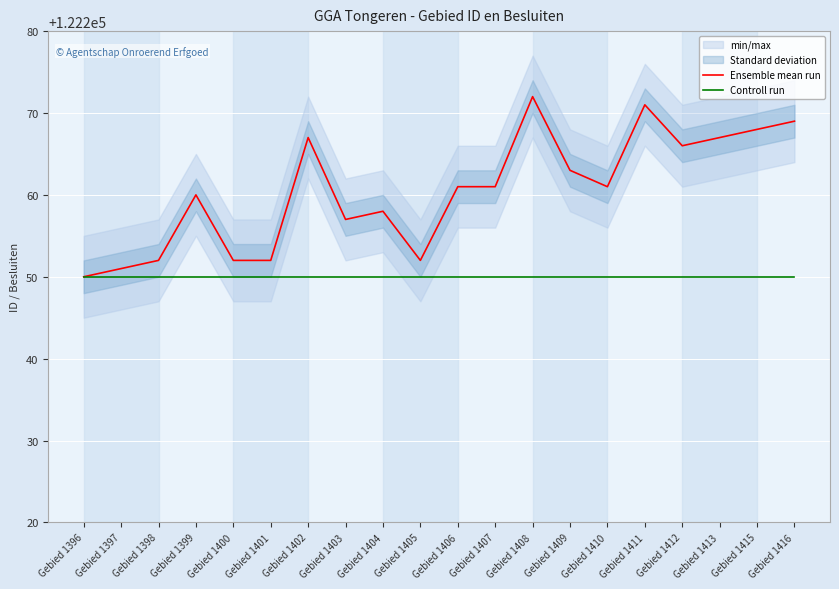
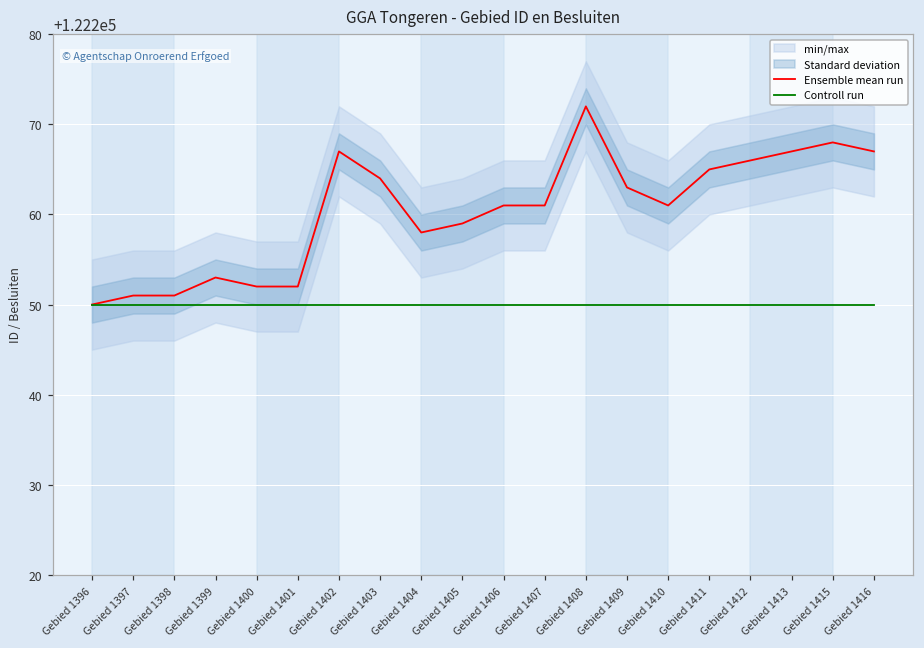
  {
    "Ensemble mean run": {
      "Gebied 1397": 122251,
-     "Gebied 1398": 122252,
-     "Gebied 1399": 122260,
+     "Gebied 1398": 122251,
+     "Gebied 1399": 122253,
      "Gebied 1400": 122252,
      "Gebied 1401": 122252,
      "Gebied 1402": 122267,
-     "Gebied 1403": 122257,
+     "Gebied 1403": 122264,
      "Gebied 1404": 122258,
-     "Gebied 1405": 122252,
+     "Gebied 1405": 122259,
      "Gebied 1406": 122261,
      "Gebied 1407": 122261,
      "Gebied 1408": 122272,
      "Gebied 1409": 122263,
      "Gebied 1410": 122261,
-     "Gebied 1411": 122271,
+     "Gebied 1411": 122265,
      "Gebied 1412": 122266,
      "Gebied 1413": 122267,
      "Gebied 1415": 122268,
-     "Gebied 1416": 122269
+     "Gebied 1416": 122267
    },
    "Controll run": {
      "Gebied 1397": 122250,
      "Gebied 1398": 122250,
      "Gebied 1399": 122250,
      "Gebied 1400": 122250,
      "Gebied 1401": 122250,
      "Gebied 1402": 122250,
      "Gebied 1403": 122250,
      "Gebied 1404": 122250,
      "Gebied 1405": 122250,
      "Gebied 1406": 122250,
      "Gebied 1407": 122250,
      "Gebied 1408": 122250,
      "Gebied 1409": 122250,
      "Gebied 1410": 122250,
      "Gebied 1411": 122250,
      "Gebied 1412": 122250,
      "Gebied 1413": 122250,
      "Gebied 1415": 122250,
      "Gebied 1416": 122250
    }
  }
